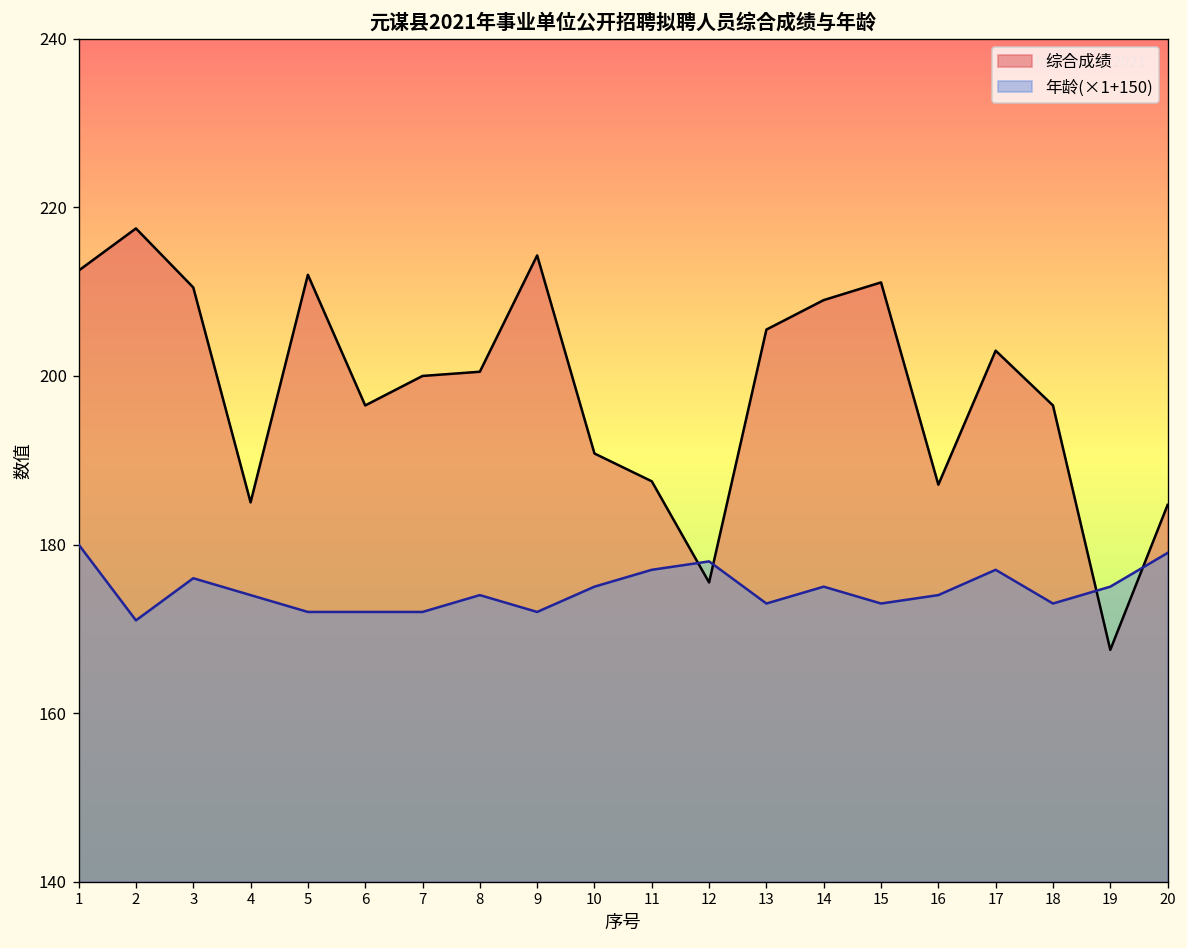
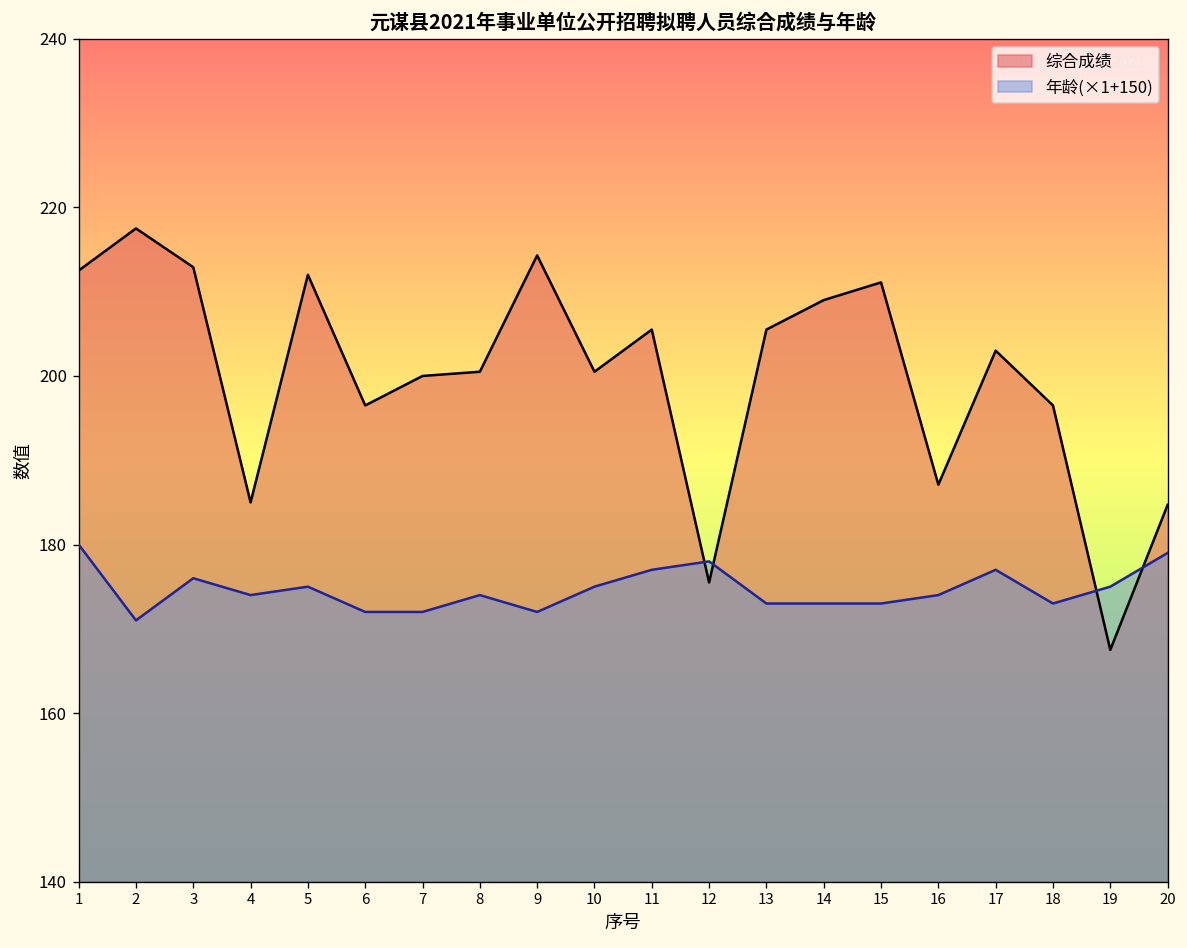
  {
    "综合成绩": {
      "1": 213,
      "2": 218,
-     "3": 211,
+     "3": 213,
      "4": 185,
      "5": 212,
      "6": 197,
      "7": 200,
      "8": 201,
      "9": 214,
-     "10": 191,
-     "11": 188,
+     "10": 201,
+     "11": 206,
      "12": 176,
      "13": 206,
      "14": 209,
      "15": 211,
      "16": 187,
      "17": 203,
      "18": 197,
      "19": 168,
      "20": 185
    },
    "年龄(×1+150)": {
      "1": 180,
      "2": 171,
      "3": 176,
      "4": 174,
-     "5": 172,
+     "5": 175,
      "6": 172,
      "7": 172,
      "8": 174,
      "9": 172,
      "10": 175,
      "11": 177,
      "12": 178,
      "13": 173,
-     "14": 175,
+     "14": 173,
      "15": 173,
      "16": 174,
      "17": 177,
      "18": 173,
      "19": 175,
      "20": 179
    }
  }
